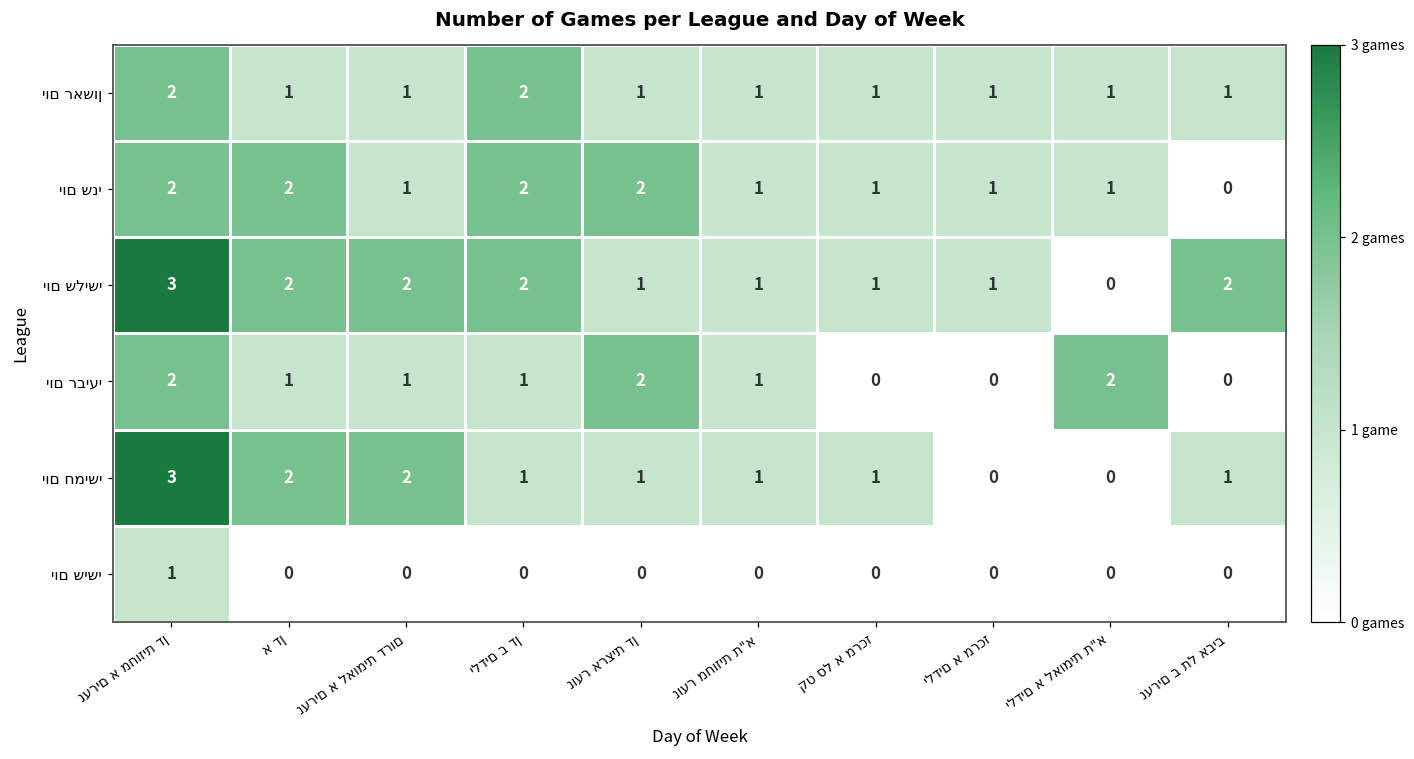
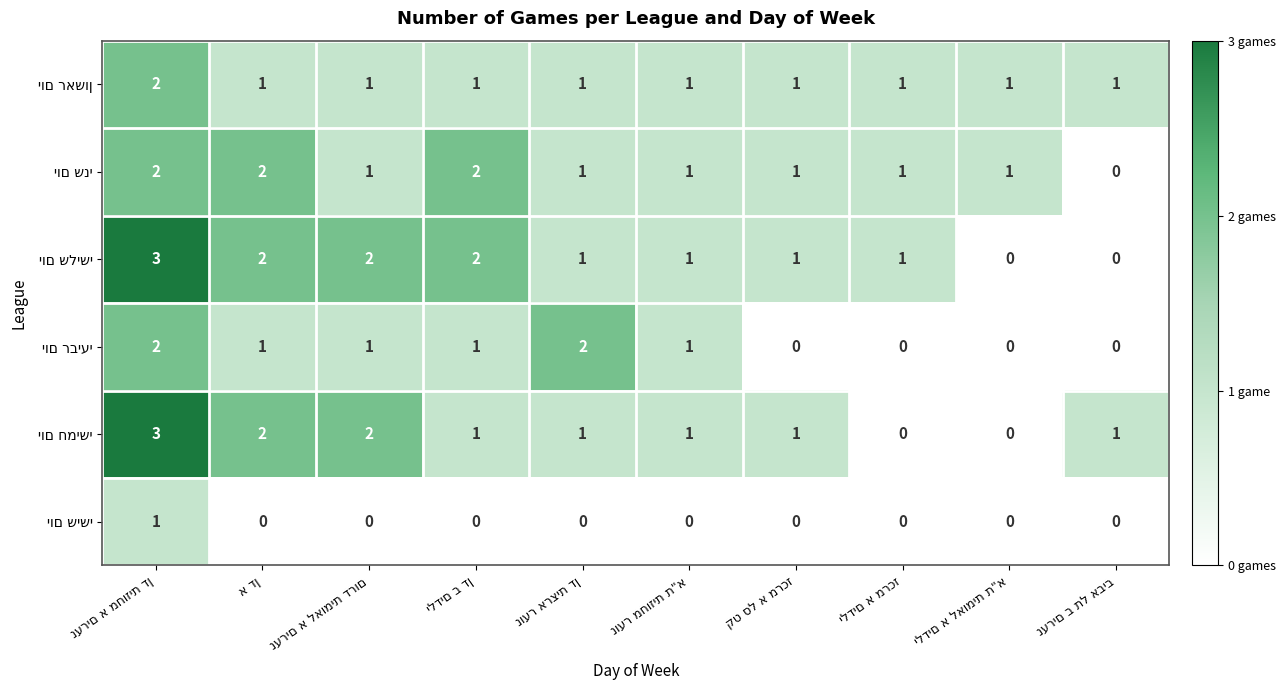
  {
    "יום ראשון": {
      "נערים א מחוזית דן": 2,
      "א דן": 1,
      "נערים א לאומית דרום": 1,
-     "ילדים ב דן": 2,
+     "ילדים ב דן": 1,
      "נוער ארצית דן": 1,
      "נוער מחוזית ת\"א": 1,
      "קט סל א מרכז": 1,
      "ילדים א מרכז": 1,
      "ילדים א לאומית ת\"א": 1,
      "נערים ב תל אביב": 1
    },
    "יום שני": {
      "נערים א מחוזית דן": 2,
      "א דן": 2,
      "נערים א לאומית דרום": 1,
      "ילדים ב דן": 2,
-     "נוער ארצית דן": 2,
+     "נוער ארצית דן": 1,
      "נוער מחוזית ת\"א": 1,
      "קט סל א מרכז": 1,
      "ילדים א מרכז": 1,
      "ילדים א לאומית ת\"א": 1,
      "נערים ב תל אביב": 0
    },
    "יום שלישי": {
      "נערים א מחוזית דן": 3,
      "א דן": 2,
      "נערים א לאומית דרום": 2,
      "ילדים ב דן": 2,
      "נוער ארצית דן": 1,
      "נוער מחוזית ת\"א": 1,
      "קט סל א מרכז": 1,
      "ילדים א מרכז": 1,
      "ילדים א לאומית ת\"א": 0,
-     "נערים ב תל אביב": 2
+     "נערים ב תל אביב": 0
    },
    "יום רביעי": {
      "נערים א מחוזית דן": 2,
      "א דן": 1,
      "נערים א לאומית דרום": 1,
      "ילדים ב דן": 1,
      "נוער ארצית דן": 2,
      "נוער מחוזית ת\"א": 1,
      "קט סל א מרכז": 0,
      "ילדים א מרכז": 0,
-     "ילדים א לאומית ת\"א": 2,
+     "ילדים א לאומית ת\"א": 0,
      "נערים ב תל אביב": 0
    },
    "יום חמישי": {
      "נערים א מחוזית דן": 3,
      "א דן": 2,
      "נערים א לאומית דרום": 2,
      "ילדים ב דן": 1,
      "נוער ארצית דן": 1,
      "נוער מחוזית ת\"א": 1,
      "קט סל א מרכז": 1,
      "ילדים א מרכז": 0,
      "ילדים א לאומית ת\"א": 0,
      "נערים ב תל אביב": 1
    },
    "יום שישי": {
      "נערים א מחוזית דן": 1,
      "א דן": 0,
      "נערים א לאומית דרום": 0,
      "ילדים ב דן": 0,
      "נוער ארצית דן": 0,
      "נוער מחוזית ת\"א": 0,
      "קט סל א מרכז": 0,
      "ילדים א מרכז": 0,
      "ילדים א לאומית ת\"א": 0,
      "נערים ב תל אביב": 0
    }
  }
